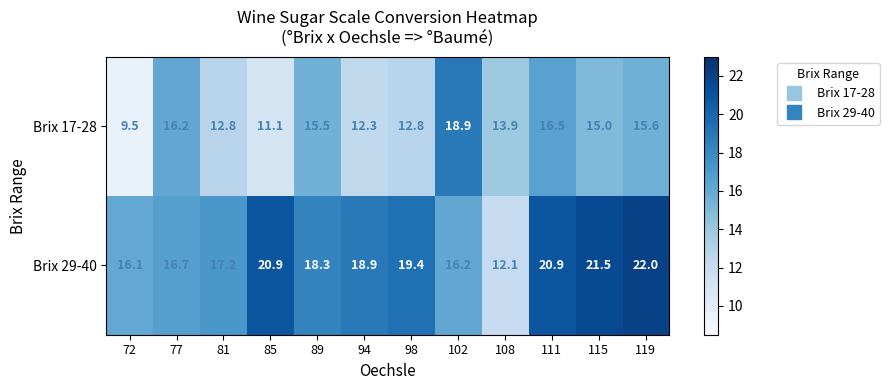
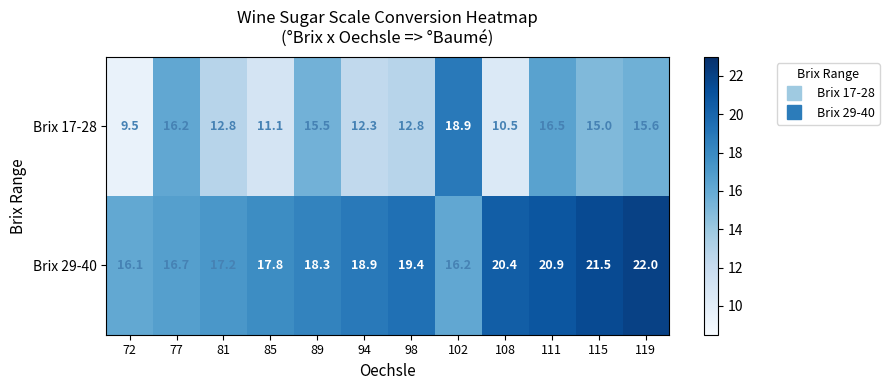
  {
    "Brix 17-28": {
      "72": 9.5,
      "81": 12.8,
      "85": 11.1,
      "94": 12.3,
      "98": 12.8,
      "102": 18.9,
-     "108": 13.9,
+     "108": 10.5,
      "115": 15.0
    },
    "Brix 29-40": {
-     "85": 20.9,
+     "85": 17.8,
      "89": 18.3,
      "94": 18.9,
      "98": 19.4,
-     "108": 12.1,
+     "108": 20.4,
      "111": 20.9,
      "115": 21.5,
      "119": 22.0
    }
  }
